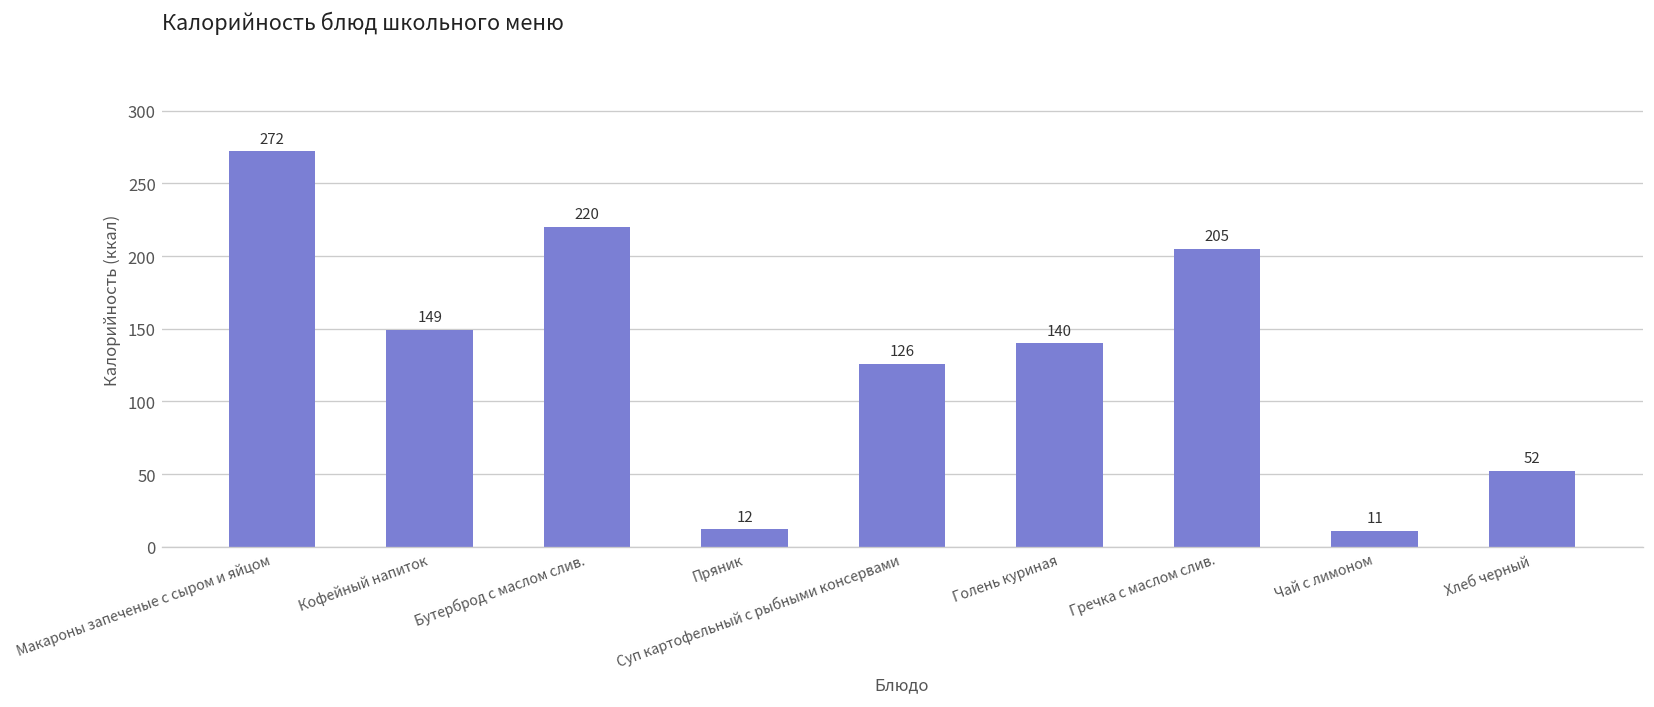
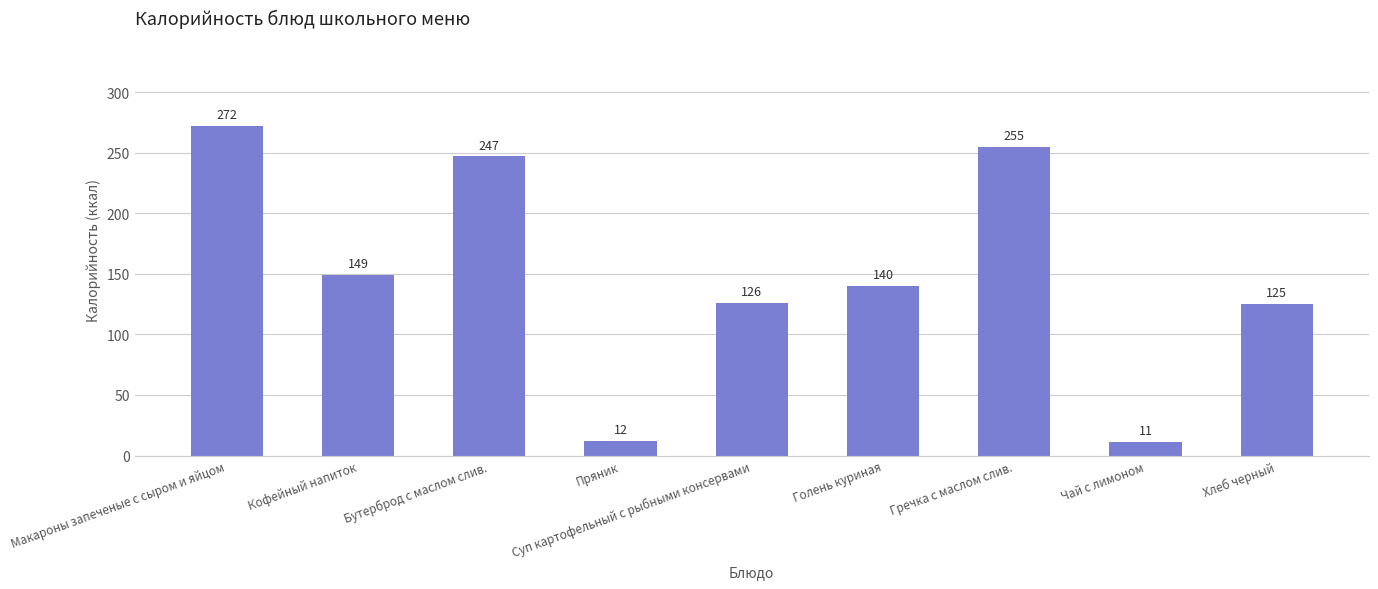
  {
    "Макароны запеченые с сыром и яйцом": 272,
    "Кофейный напиток": 149,
-   "Бутерброд с маслом слив.": 220,
+   "Бутерброд с маслом слив.": 247,
    "Пряник": 12,
    "Суп картофельный с рыбными консервами": 126,
    "Голень куриная": 140,
-   "Гречка с маслом слив.": 205,
+   "Гречка с маслом слив.": 255,
    "Чай с лимоном": 11,
-   "Хлеб черный": 52
+   "Хлеб черный": 125
  }
